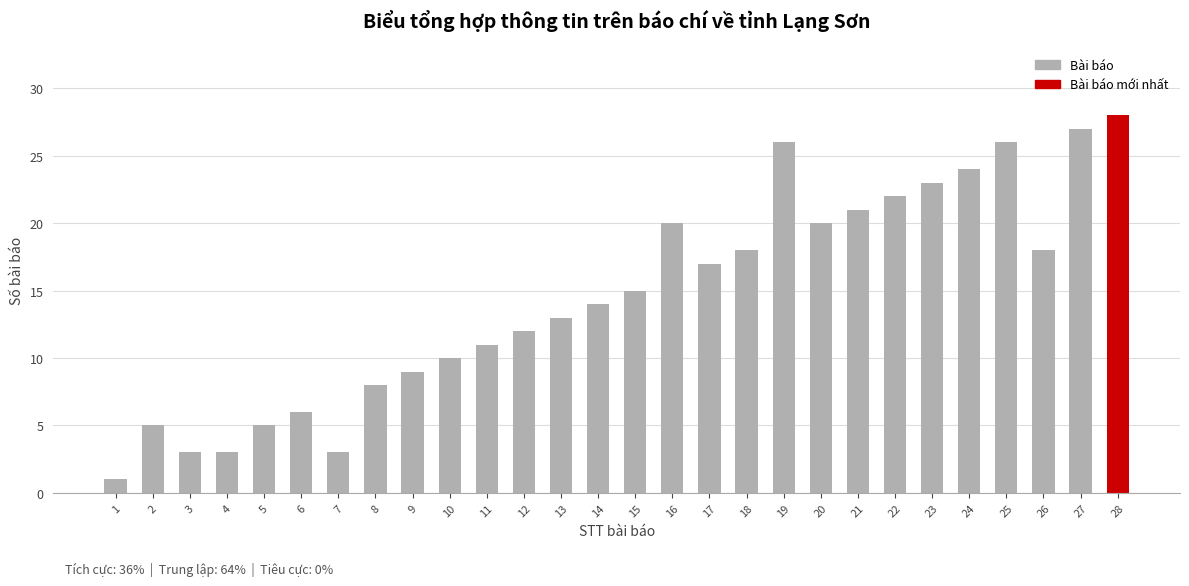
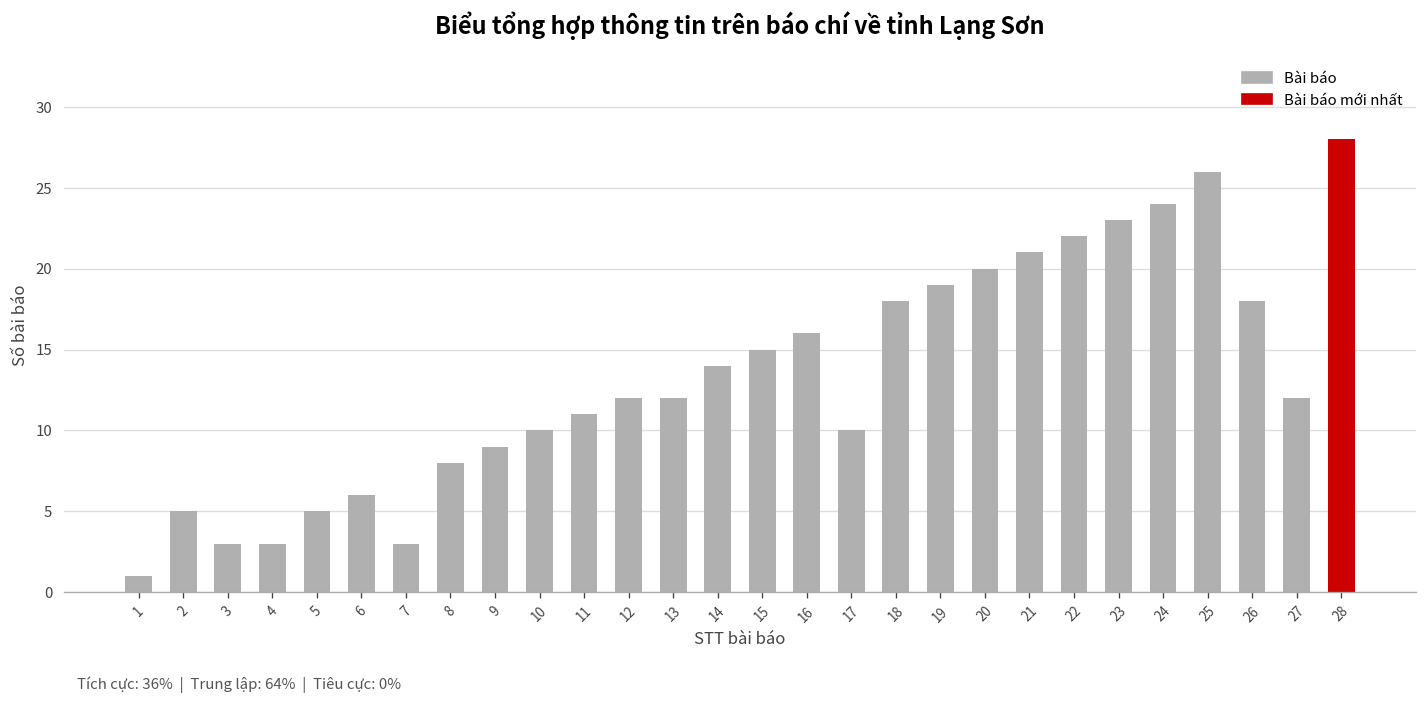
  {
    "1": 1,
    "2": 5,
    "3": 3,
    "4": 3,
    "5": 5,
    "6": 6,
    "7": 3,
    "8": 8,
    "9": 9,
    "10": 10,
    "11": 11,
    "12": 12,
-   "13": 13,
+   "13": 12,
    "14": 14,
    "15": 15,
-   "16": 20,
-   "17": 17,
+   "16": 16,
+   "17": 10,
    "18": 18,
-   "19": 26,
+   "19": 19,
    "20": 20,
    "21": 21,
    "22": 22,
    "23": 23,
    "24": 24,
    "25": 26,
    "26": 18,
-   "27": 27,
+   "27": 12,
    "28": 28
  }
